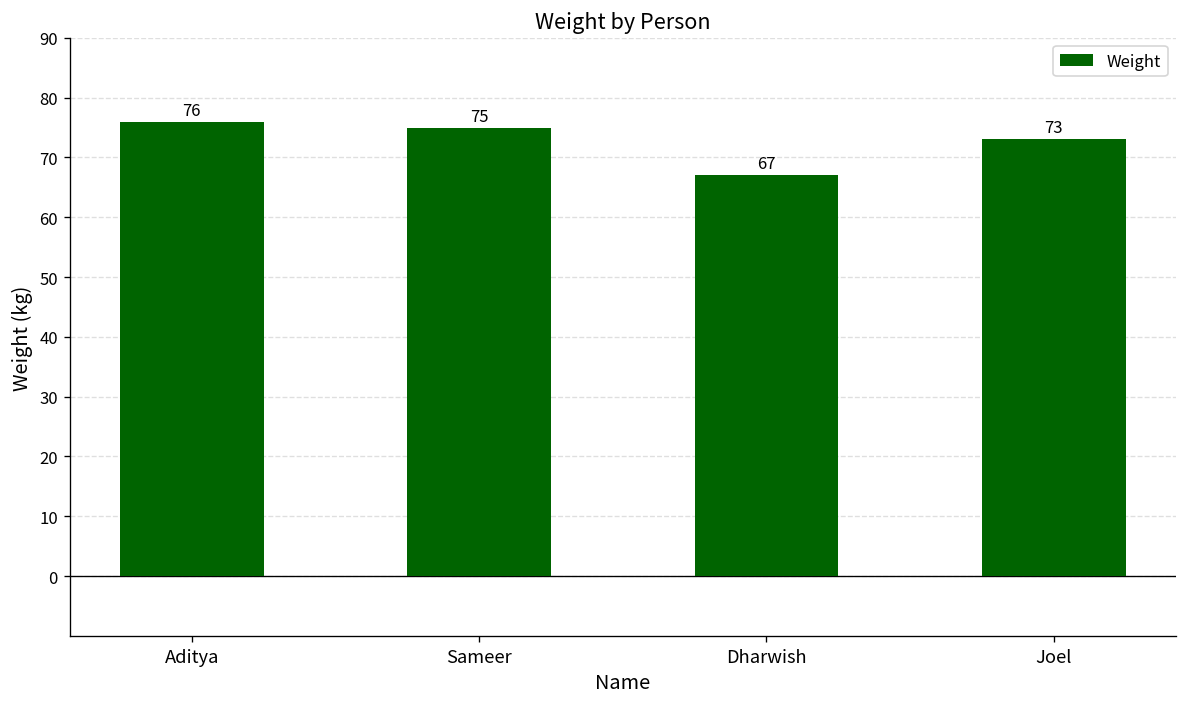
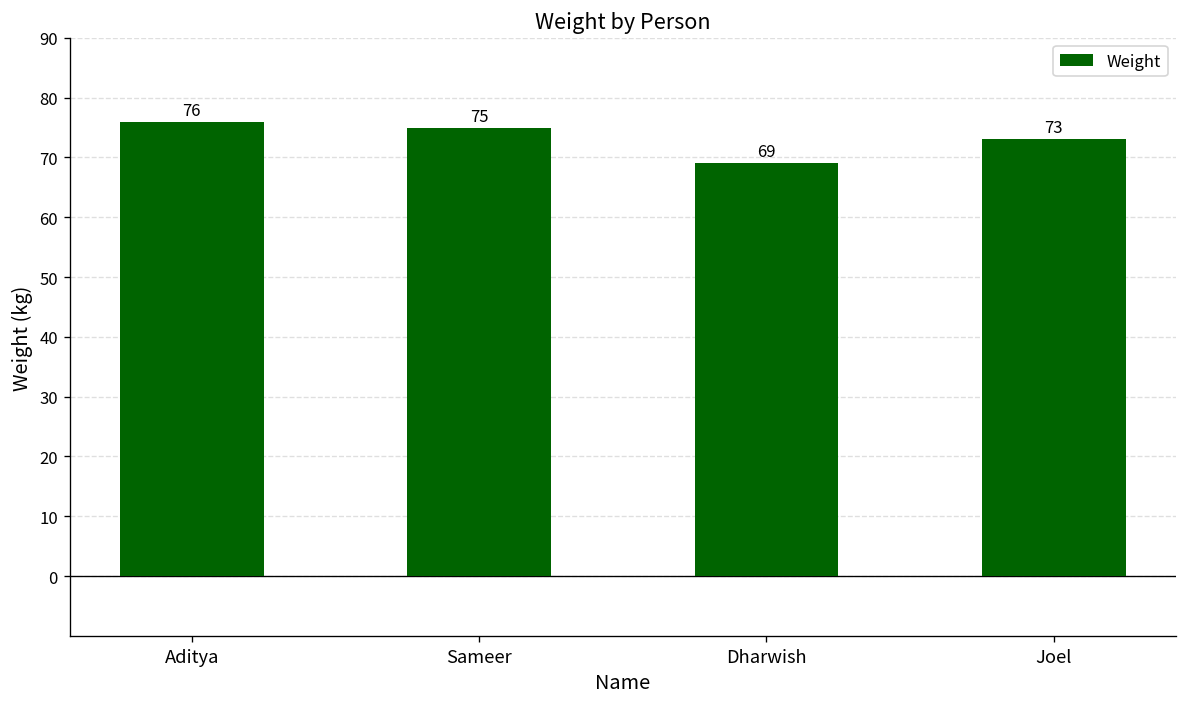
  {
    "Aditya": 76,
    "Sameer": 75,
-   "Dharwish": 67,
+   "Dharwish": 69,
    "Joel": 73
  }
